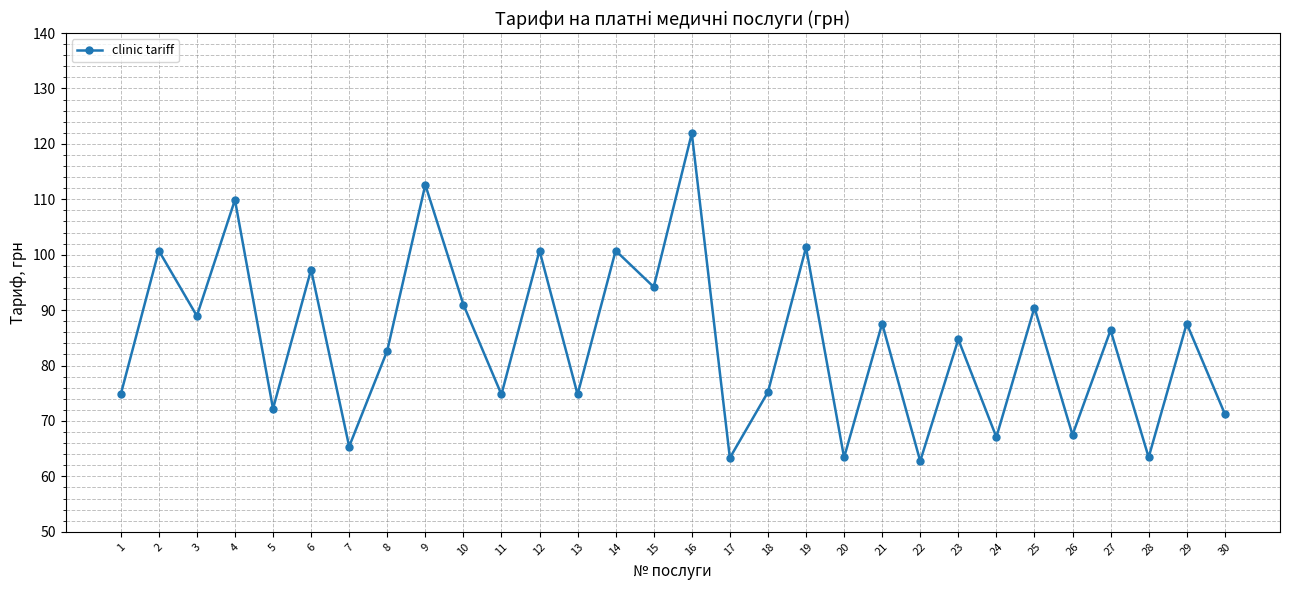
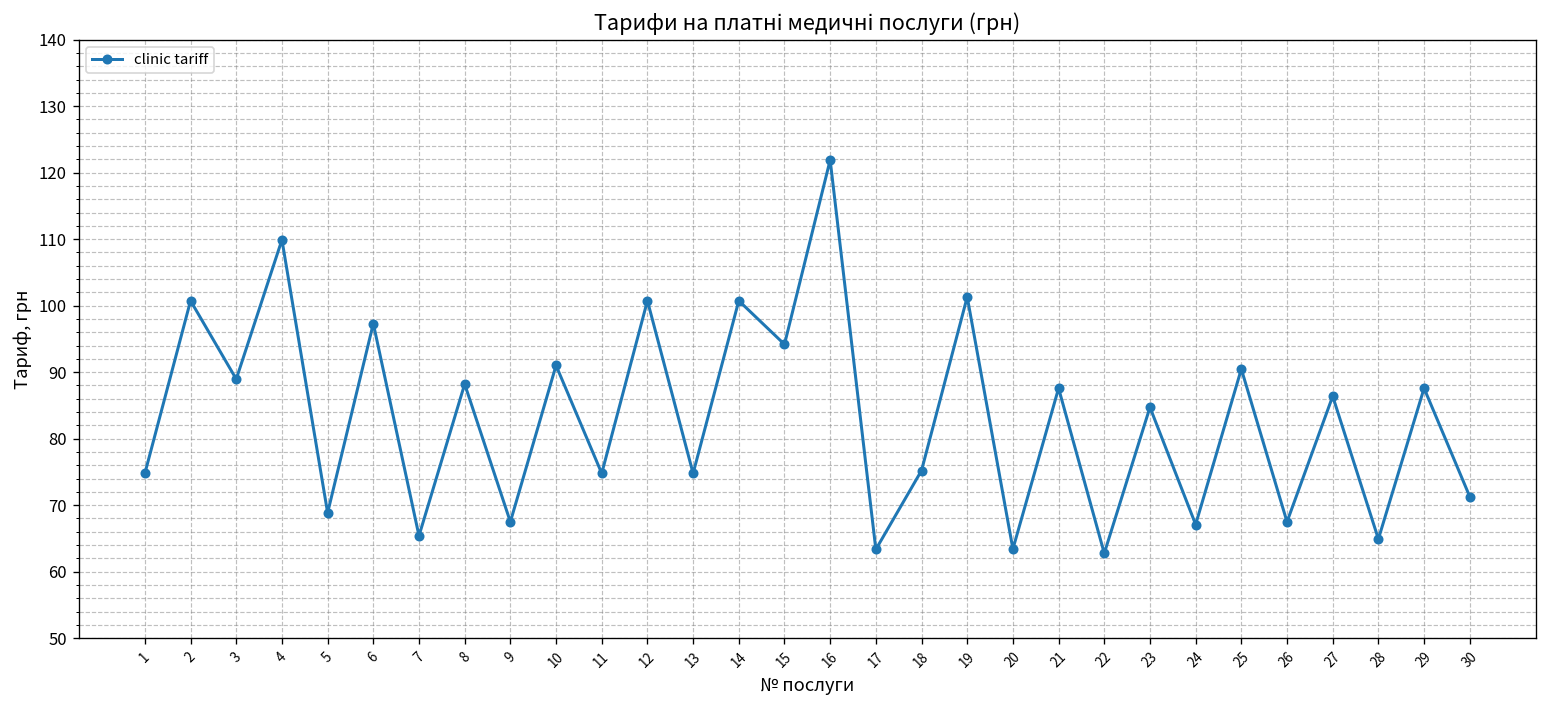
  {
    "1": 75,
    "2": 101,
    "3": 89,
    "4": 110,
-   "5": 72,
+   "5": 69,
    "6": 97,
    "7": 65,
-   "8": 83,
-   "9": 113,
+   "8": 88,
+   "9": 67,
    "10": 91,
    "11": 75,
    "12": 101,
    "13": 75,
    "14": 101,
    "15": 94,
    "16": 122,
    "17": 63,
    "18": 75,
    "19": 101,
    "20": 63,
    "21": 88,
    "22": 63,
    "23": 85,
    "24": 67,
    "25": 90,
    "26": 67,
    "27": 86,
-   "28": 63,
+   "28": 65,
    "29": 88,
    "30": 71
  }
